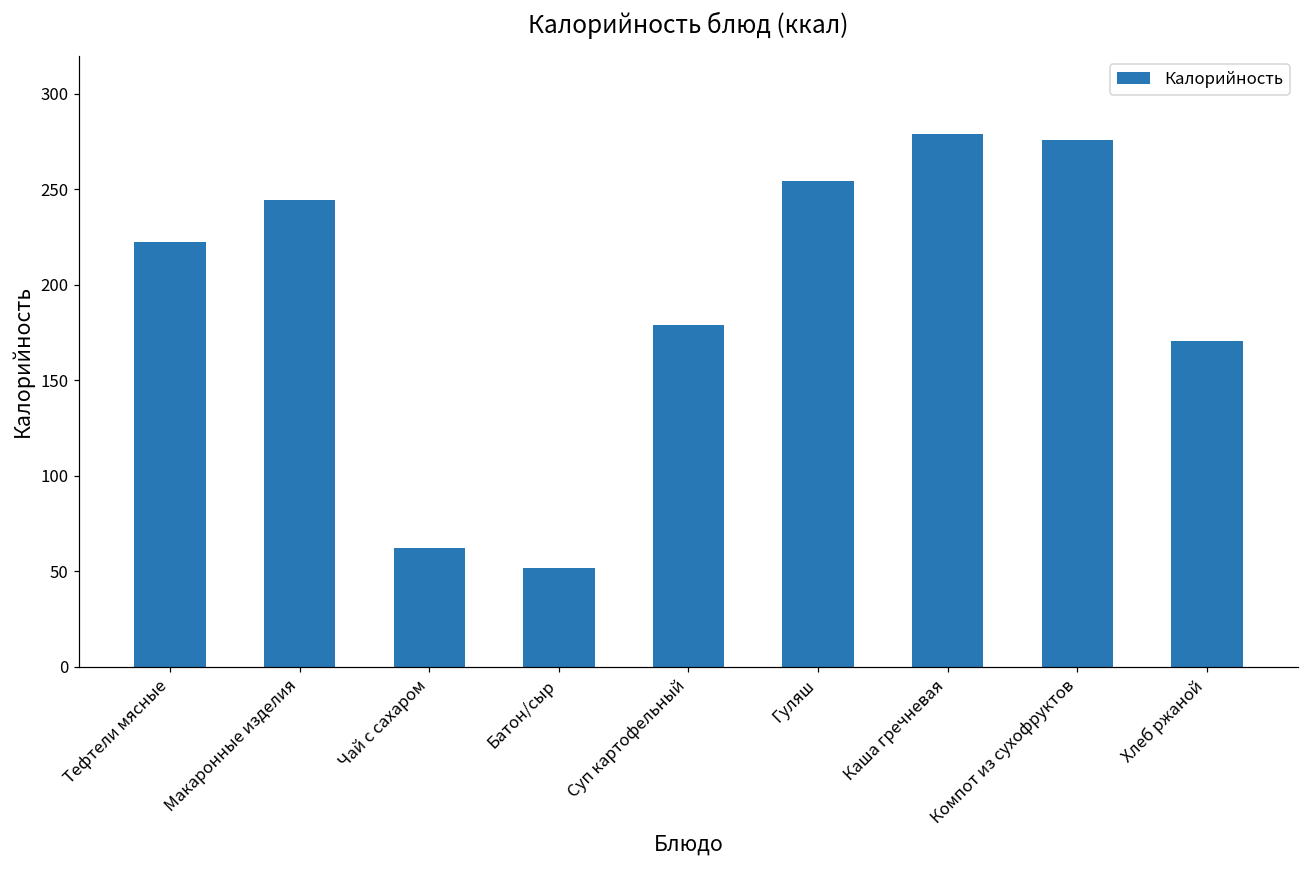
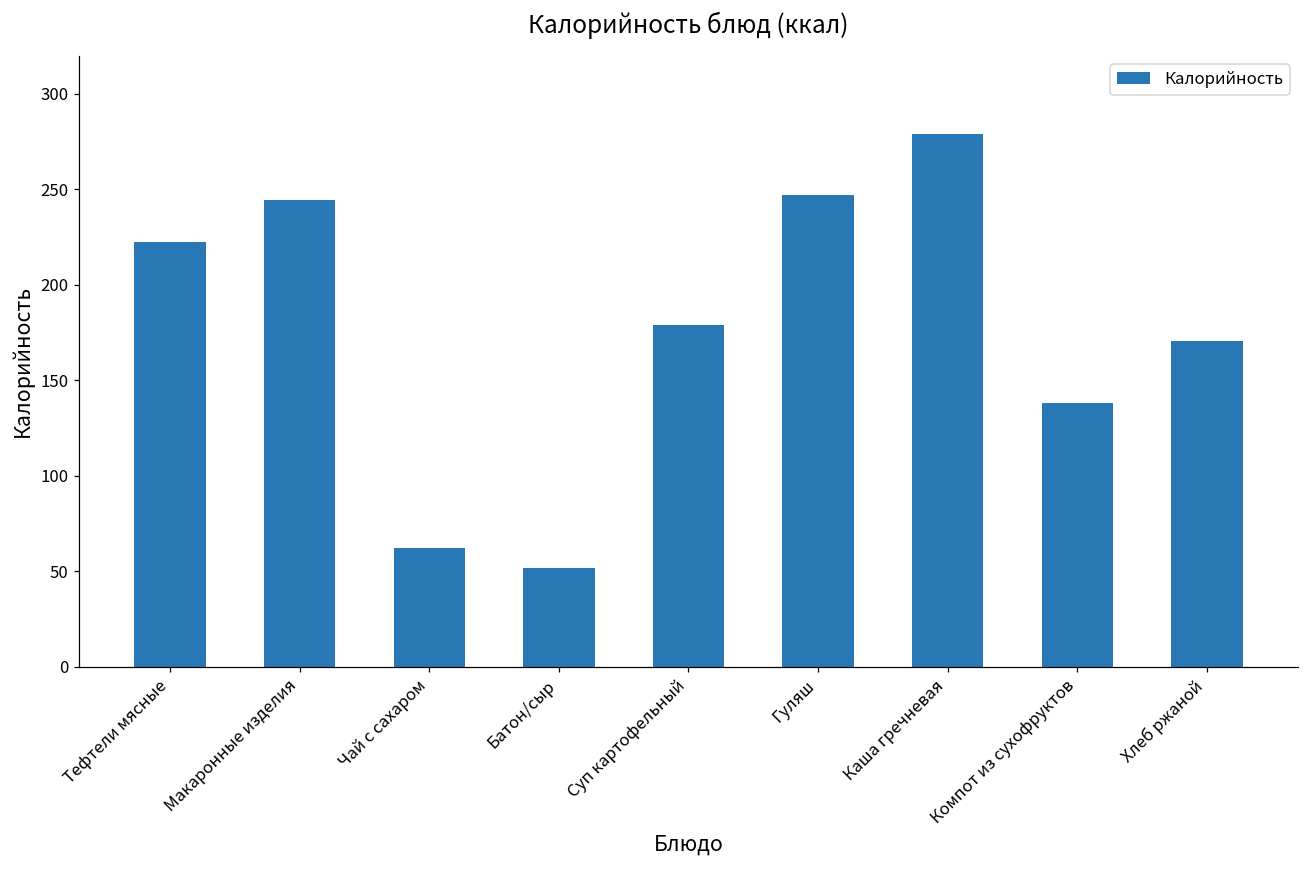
  {
    "Тефтели мясные": 223,
    "Макаронные изделия": 245,
    "Чай с сахаром": 62,
    "Батон/сыр": 52,
    "Суп картофельный": 179,
-   "Гуляш": 254,
+   "Гуляш": 247,
    "Каша гречневая": 279,
-   "Компот из сухофруктов": 276,
+   "Компот из сухофруктов": 138,
    "Хлеб ржаной": 171
  }
